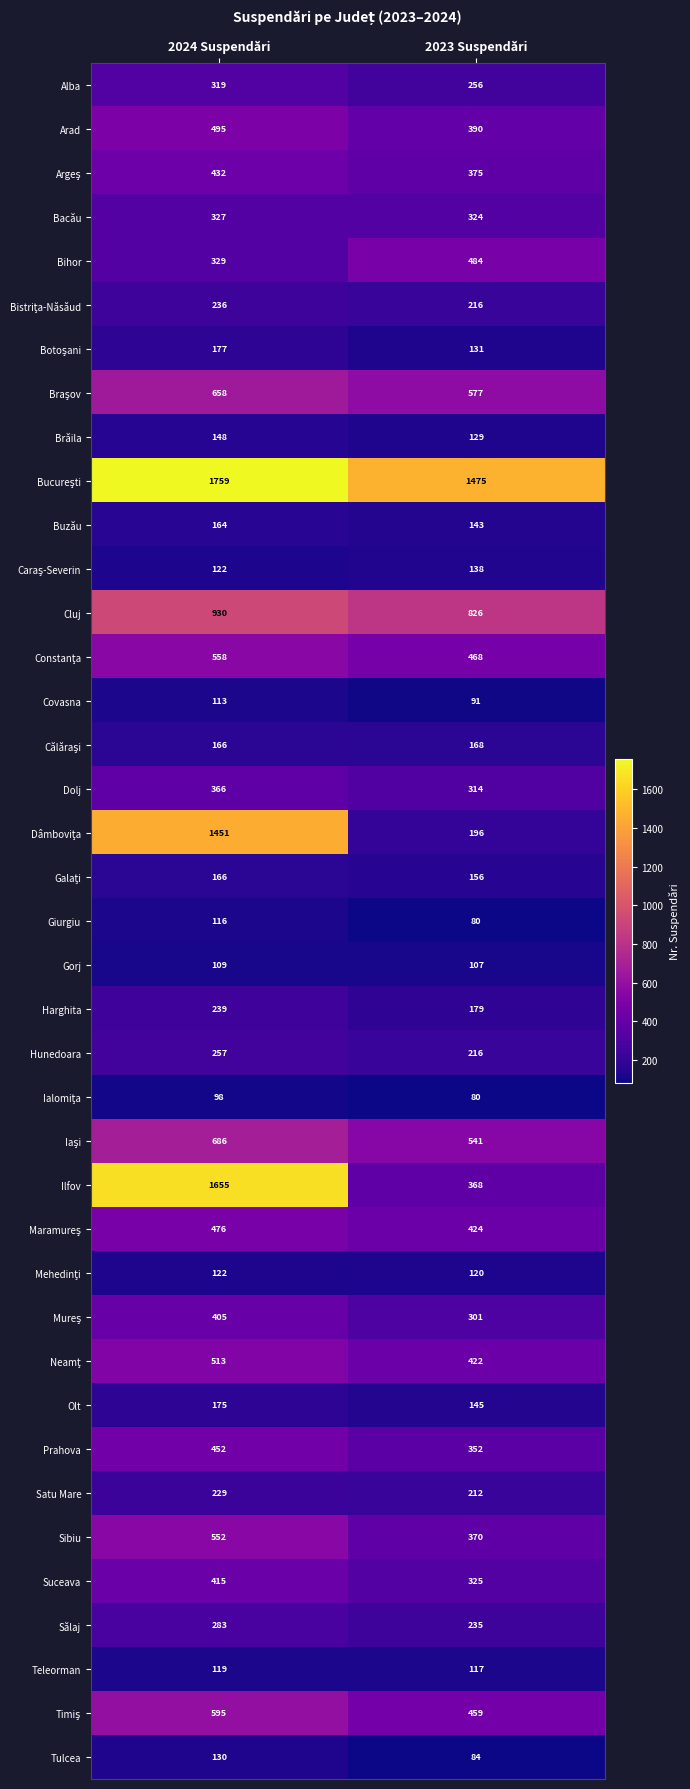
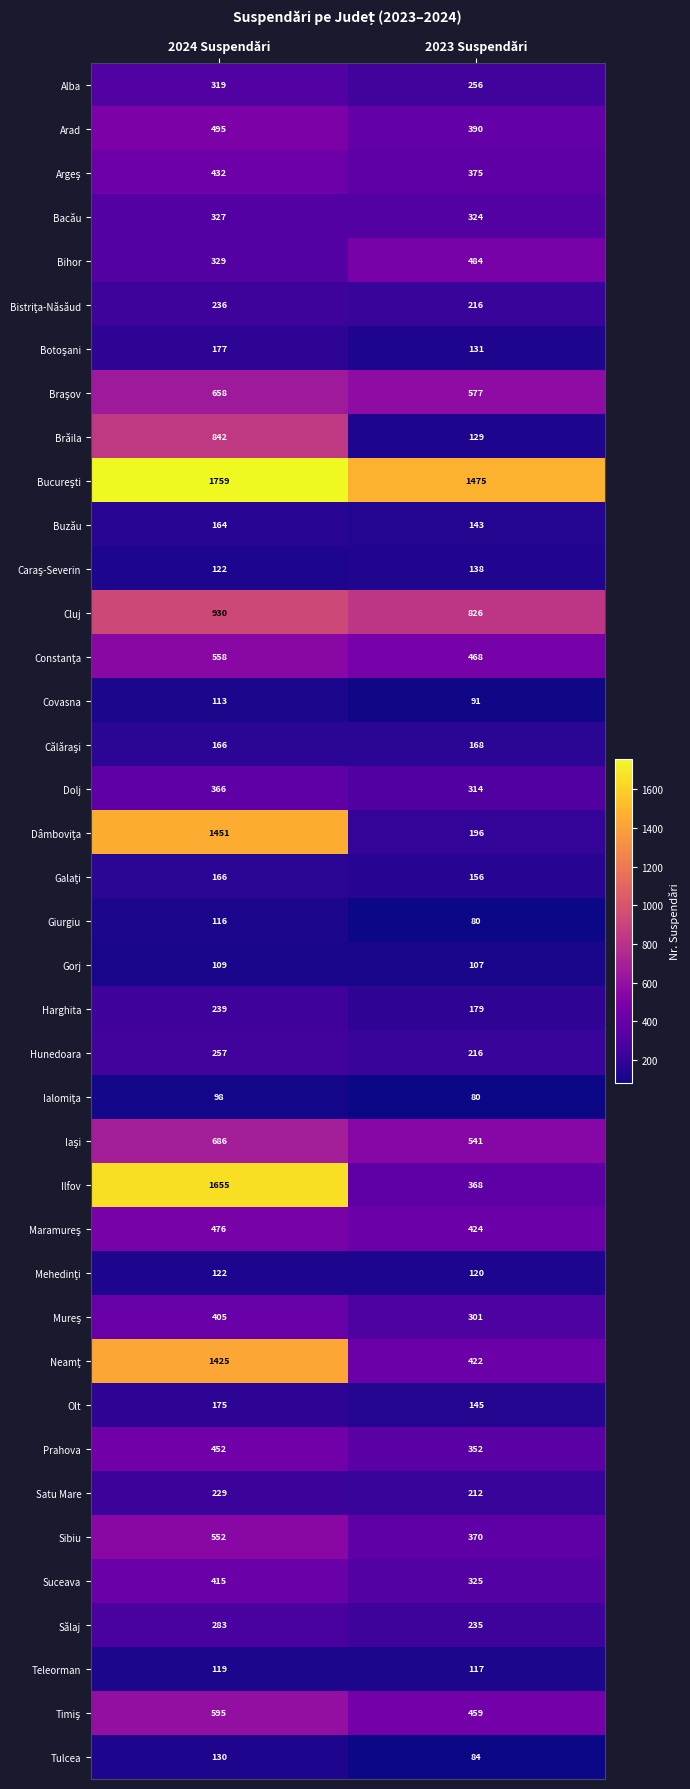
  {
    "Alba": {
      "2024 Suspendări": 319,
      "2023 Suspendări": 256
    },
    "Arad": {
      "2024 Suspendări": 495,
      "2023 Suspendări": 390
    },
    "Argeş": {
      "2024 Suspendări": 432,
      "2023 Suspendări": 375
    },
    "Bacău": {
      "2024 Suspendări": 327,
      "2023 Suspendări": 324
    },
    "Bihor": {
      "2024 Suspendări": 329,
      "2023 Suspendări": 484
    },
    "Bistriţa-Năsăud": {
      "2024 Suspendări": 236,
      "2023 Suspendări": 216
    },
    "Botoşani": {
      "2024 Suspendări": 177,
      "2023 Suspendări": 131
    },
    "Braşov": {
      "2024 Suspendări": 658,
      "2023 Suspendări": 577
    },
    "Brăila": {
-     "2024 Suspendări": 148,
+     "2024 Suspendări": 842,
      "2023 Suspendări": 129
    },
    "Bucureşti": {
      "2024 Suspendări": 1759,
      "2023 Suspendări": 1475
    },
    "Buzău": {
      "2024 Suspendări": 164,
      "2023 Suspendări": 143
    },
    "Caraş-Severin": {
      "2024 Suspendări": 122,
      "2023 Suspendări": 138
    },
    "Cluj": {
      "2024 Suspendări": 930,
      "2023 Suspendări": 826
    },
    "Constanţa": {
      "2024 Suspendări": 558,
      "2023 Suspendări": 468
    },
    "Covasna": {
      "2024 Suspendări": 113,
      "2023 Suspendări": 91
    },
    "Călăraşi": {
      "2024 Suspendări": 166,
      "2023 Suspendări": 168
    },
    "Dolj": {
      "2024 Suspendări": 366,
      "2023 Suspendări": 314
    },
    "Dâmboviţa": {
      "2024 Suspendări": 1451,
      "2023 Suspendări": 196
    },
    "Galaţi": {
      "2024 Suspendări": 166,
      "2023 Suspendări": 156
    },
    "Giurgiu": {
      "2024 Suspendări": 116,
      "2023 Suspendări": 80
    },
    "Gorj": {
      "2024 Suspendări": 109,
      "2023 Suspendări": 107
    },
    "Harghita": {
      "2024 Suspendări": 239,
      "2023 Suspendări": 179
    },
    "Hunedoara": {
      "2024 Suspendări": 257,
      "2023 Suspendări": 216
    },
    "Ialomiţa": {
      "2024 Suspendări": 98,
      "2023 Suspendări": 80
    },
    "Iaşi": {
      "2024 Suspendări": 686,
      "2023 Suspendări": 541
    },
    "Ilfov": {
      "2024 Suspendări": 1655,
      "2023 Suspendări": 368
    },
    "Maramureş": {
      "2024 Suspendări": 476,
      "2023 Suspendări": 424
    },
    "Mehedinţi": {
      "2024 Suspendări": 122,
      "2023 Suspendări": 120
    },
    "Mureş": {
      "2024 Suspendări": 405,
      "2023 Suspendări": 301
    },
    "Neamţ": {
-     "2024 Suspendări": 513,
+     "2024 Suspendări": 1425,
      "2023 Suspendări": 422
    },
    "Olt": {
      "2024 Suspendări": 175,
      "2023 Suspendări": 145
    },
    "Prahova": {
      "2024 Suspendări": 452,
      "2023 Suspendări": 352
    },
    "Satu Mare": {
      "2024 Suspendări": 229,
      "2023 Suspendări": 212
    },
    "Sibiu": {
      "2024 Suspendări": 552,
      "2023 Suspendări": 370
    },
    "Suceava": {
      "2024 Suspendări": 415,
      "2023 Suspendări": 325
    },
    "Sălaj": {
      "2024 Suspendări": 283,
      "2023 Suspendări": 235
    },
    "Teleorman": {
      "2024 Suspendări": 119,
      "2023 Suspendări": 117
    },
    "Timiş": {
      "2024 Suspendări": 595,
      "2023 Suspendări": 459
    },
    "Tulcea": {
      "2024 Suspendări": 130,
      "2023 Suspendări": 84
    }
  }
